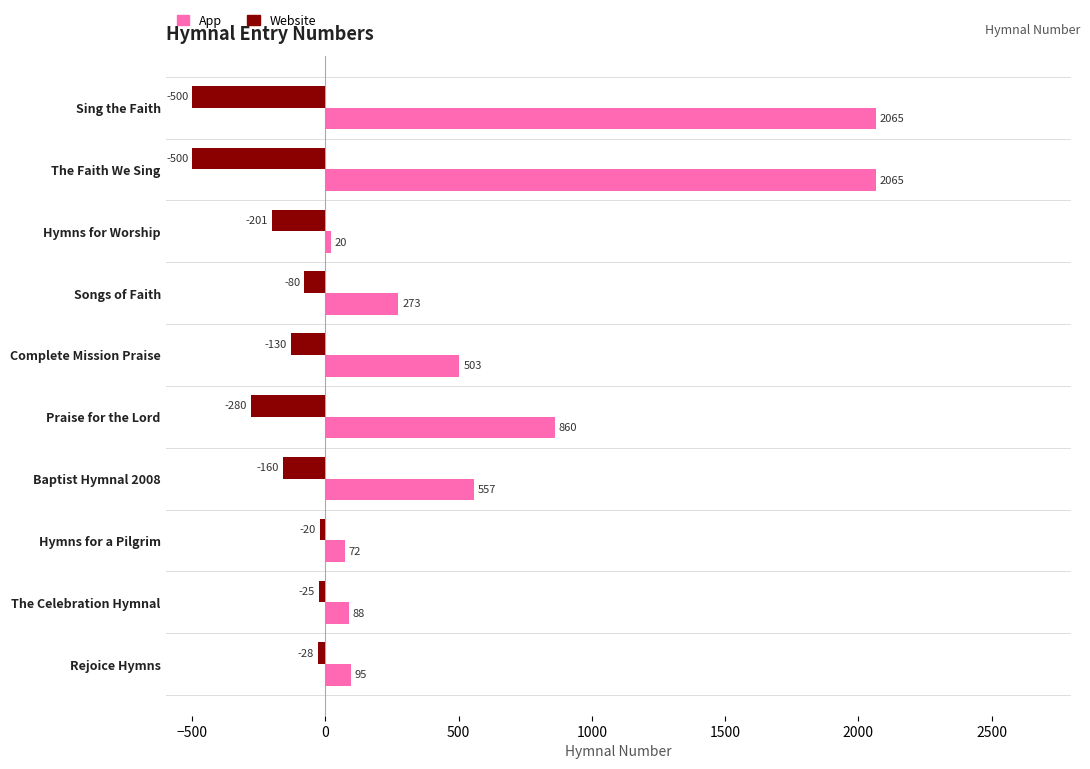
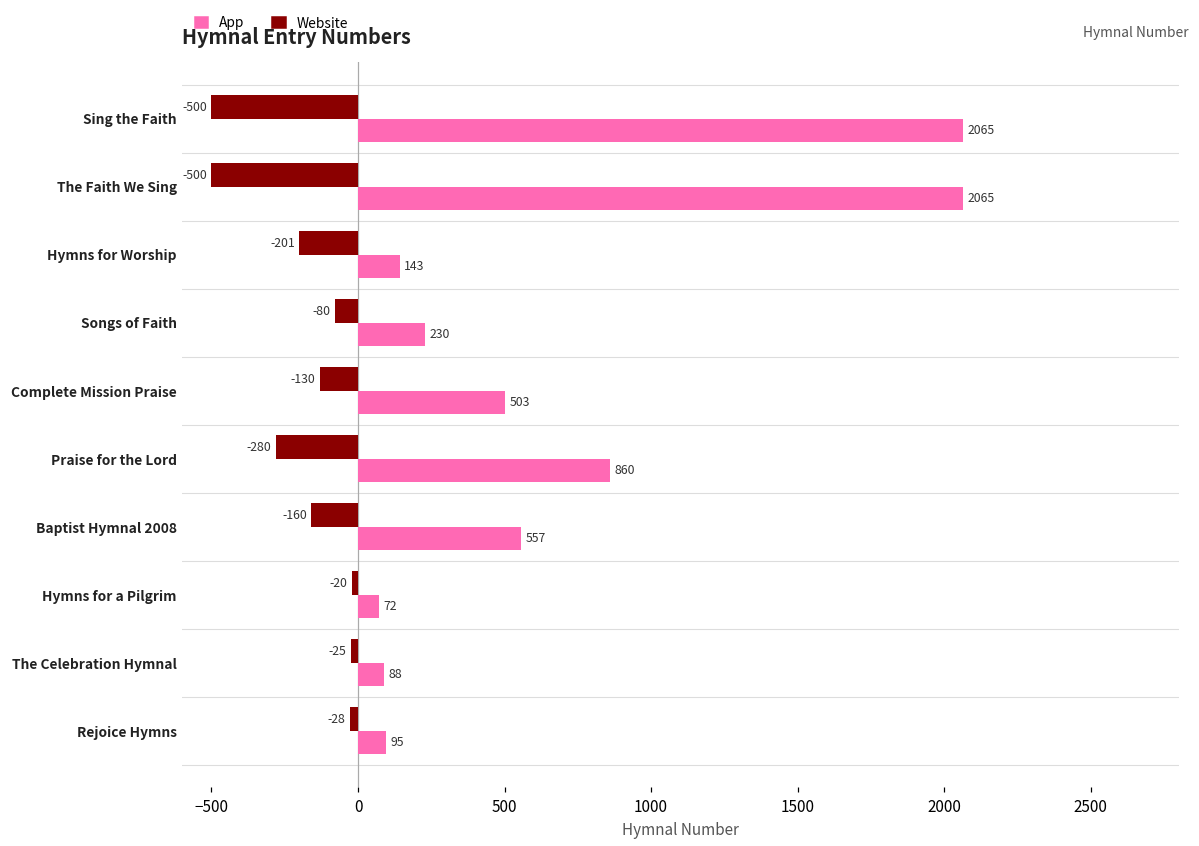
  {
    "App": {
      "Sing the Faith": 2065,
      "The Faith We Sing": 2065,
-     "Hymns for Worship": 20,
-     "Songs of Faith": 273,
+     "Hymns for Worship": 143,
+     "Songs of Faith": 230,
      "Complete Mission Praise": 503,
      "Praise for the Lord": 860,
      "Baptist Hymnal 2008": 557,
      "Hymns for a Pilgrim": 72,
      "The Celebration Hymnal": 88,
      "Rejoice Hymns": 95
    },
    "Website": {
      "Sing the Faith": -500,
      "The Faith We Sing": -500,
      "Hymns for Worship": -201,
      "Songs of Faith": -80,
      "Complete Mission Praise": -130,
      "Praise for the Lord": -280,
      "Baptist Hymnal 2008": -160,
      "Hymns for a Pilgrim": -20,
      "The Celebration Hymnal": -25,
      "Rejoice Hymns": -28
    }
  }
